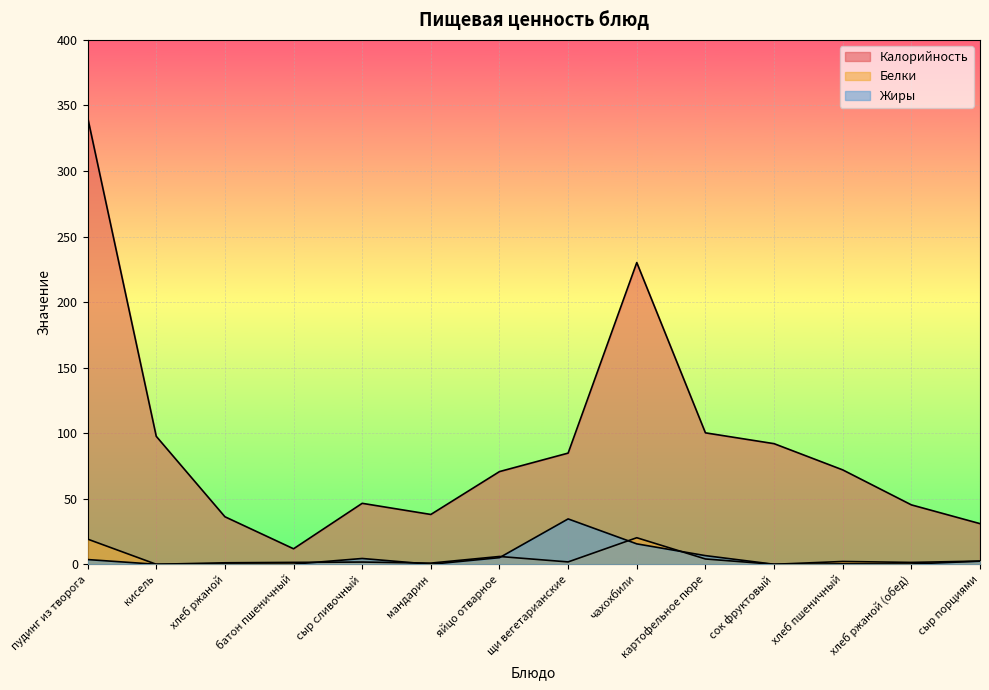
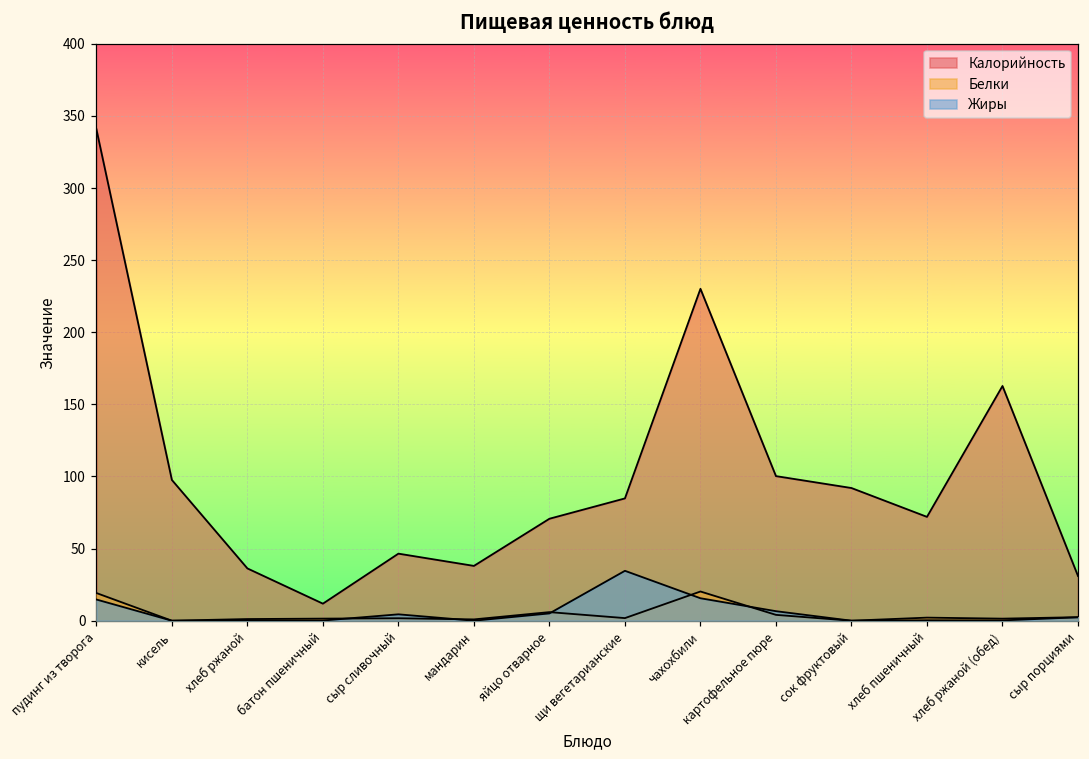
  {
    "Калорийность": {
      "пудинг из творога": 341,
      "кисель": 98,
      "хлеб ржаной": 36,
      "батон пшеничный": 12,
      "сыр сливочный": 47,
      "мандарин": 38,
      "яйцо отварное": 71,
      "щи вегетарианские": 85,
      "чахохбили": 230,
      "картофельное пюре": 100,
      "сок фруктовый": 92,
      "хлеб пшеничный": 72,
-     "хлеб ржаной (обед)": 45,
+     "хлеб ржаной (обед)": 163,
      "сыр порциями": 31
    },
    "Белки": {
      "пудинг из творога": 19,
      "сыр сливочный": 2,
      "щи вегетарианские": 2,
      "чахохбили": 20,
      "картофельное пюре": 4
    },
    "Жиры": {
-     "пудинг из творога": 4,
+     "пудинг из творога": 15,
      "сыр сливочный": 4,
      "щи вегетарианские": 35,
      "чахохбили": 16,
      "картофельное пюре": 7
    }
  }
